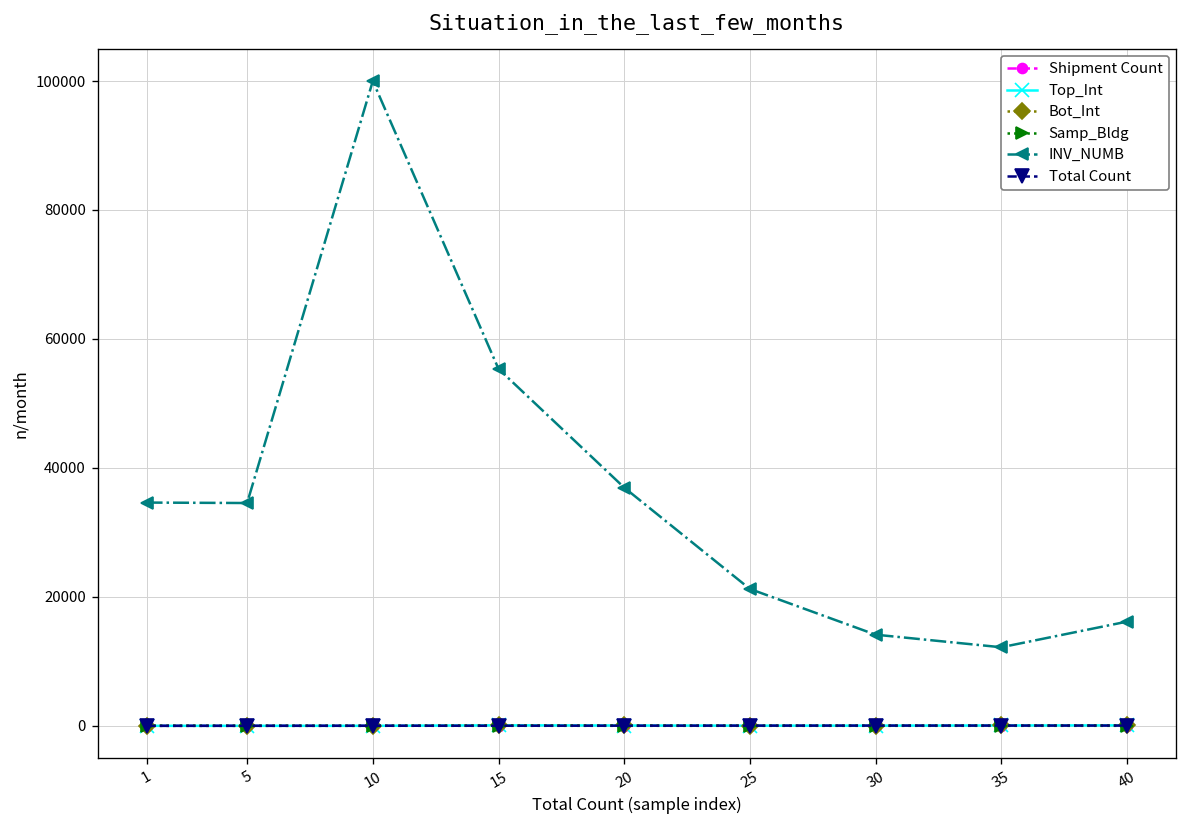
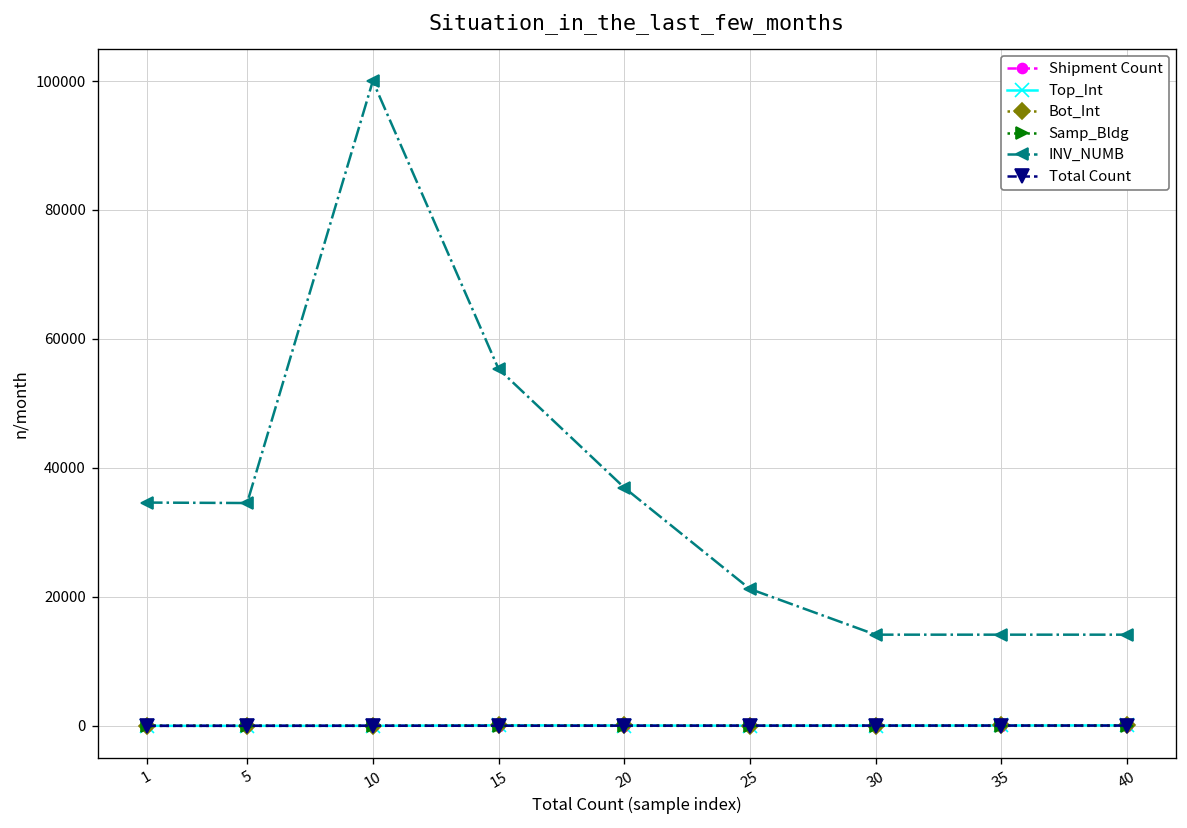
  {
    "INV_NUMB": {
      "1": 35000,
      "5": 35000,
      "10": 100000,
      "15": 55000,
      "20": 37000,
      "25": 21000,
      "30": 14000,
-     "35": 12000,
-     "40": 16000
+     "35": 14000,
+     "40": 14000
    }
  }
